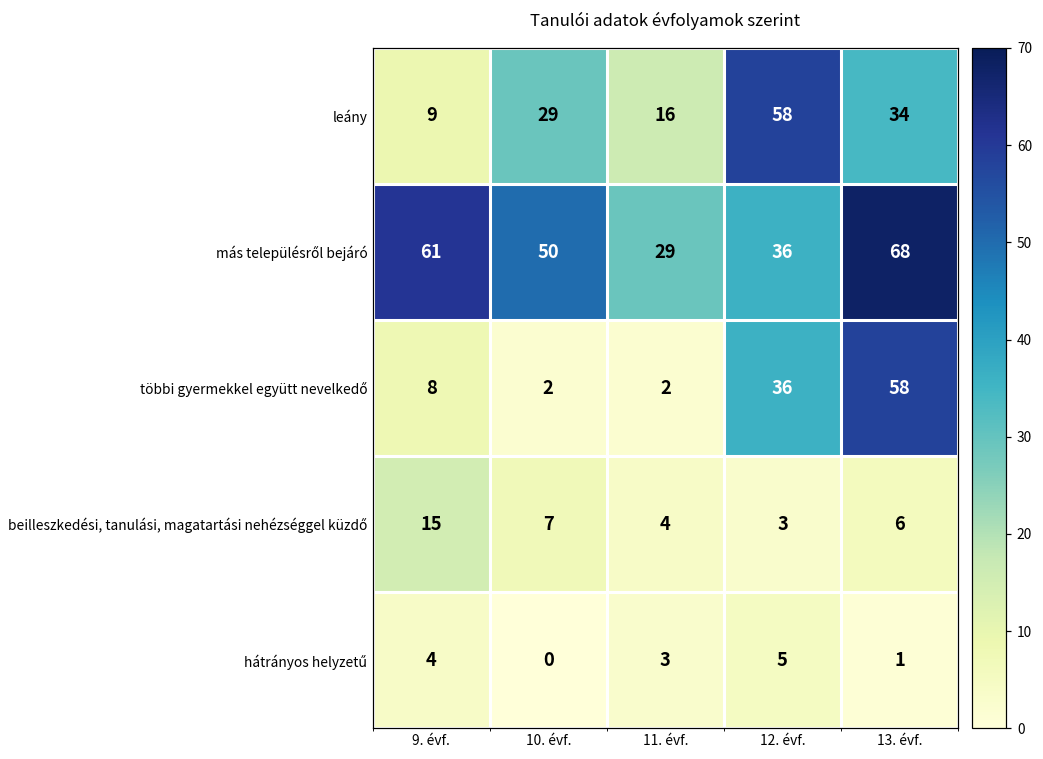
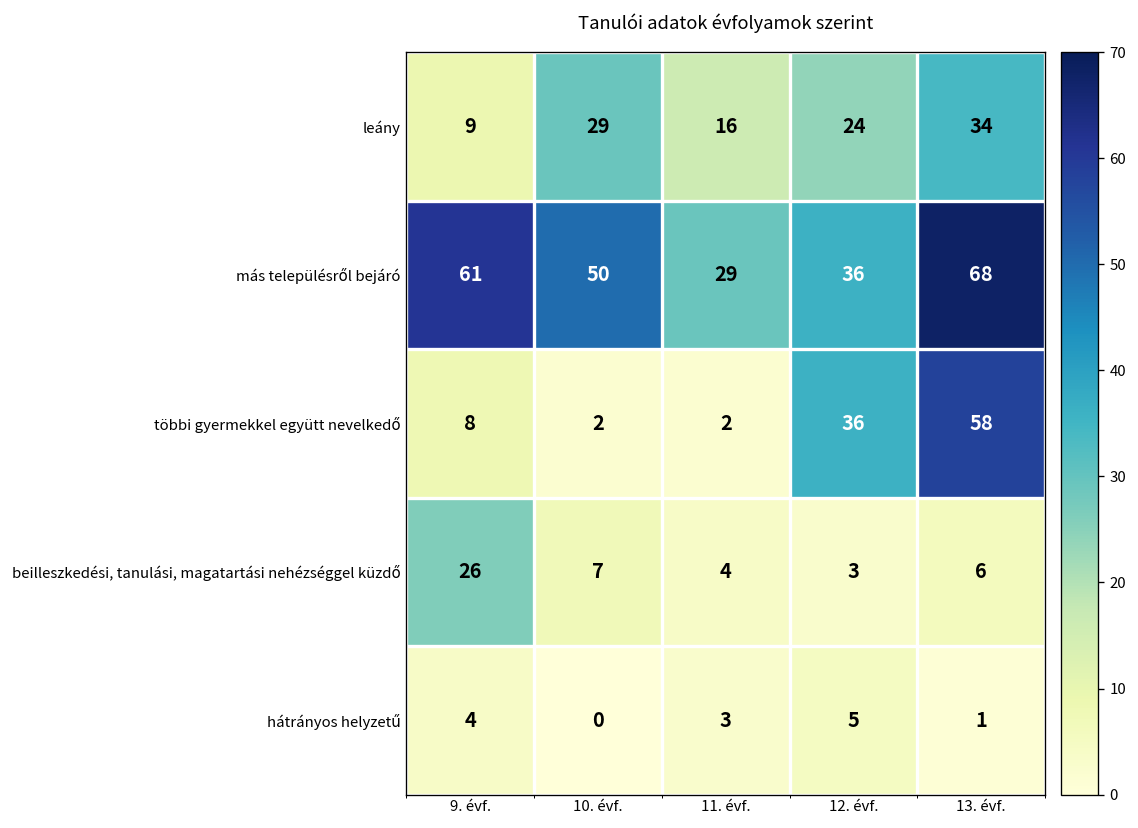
  {
    "leány": {
      "9. évf.": 9,
      "10. évf.": 29,
      "11. évf.": 16,
-     "12. évf.": 58,
+     "12. évf.": 24,
      "13. évf.": 34
    },
    "más településről bejáró": {
      "9. évf.": 61,
      "10. évf.": 50,
      "11. évf.": 29,
      "12. évf.": 36,
      "13. évf.": 68
    },
    "többi gyermekkel együtt nevelkedő": {
      "9. évf.": 8,
      "10. évf.": 2,
      "11. évf.": 2,
      "12. évf.": 36,
      "13. évf.": 58
    },
    "beilleszkedési, tanulási, magatartási nehézséggel küzdő": {
-     "9. évf.": 15,
+     "9. évf.": 26,
      "10. évf.": 7,
      "11. évf.": 4,
      "12. évf.": 3,
      "13. évf.": 6
    },
    "hátrányos helyzetű": {
      "9. évf.": 4,
      "10. évf.": 0,
      "11. évf.": 3,
      "12. évf.": 5,
      "13. évf.": 1
    }
  }
